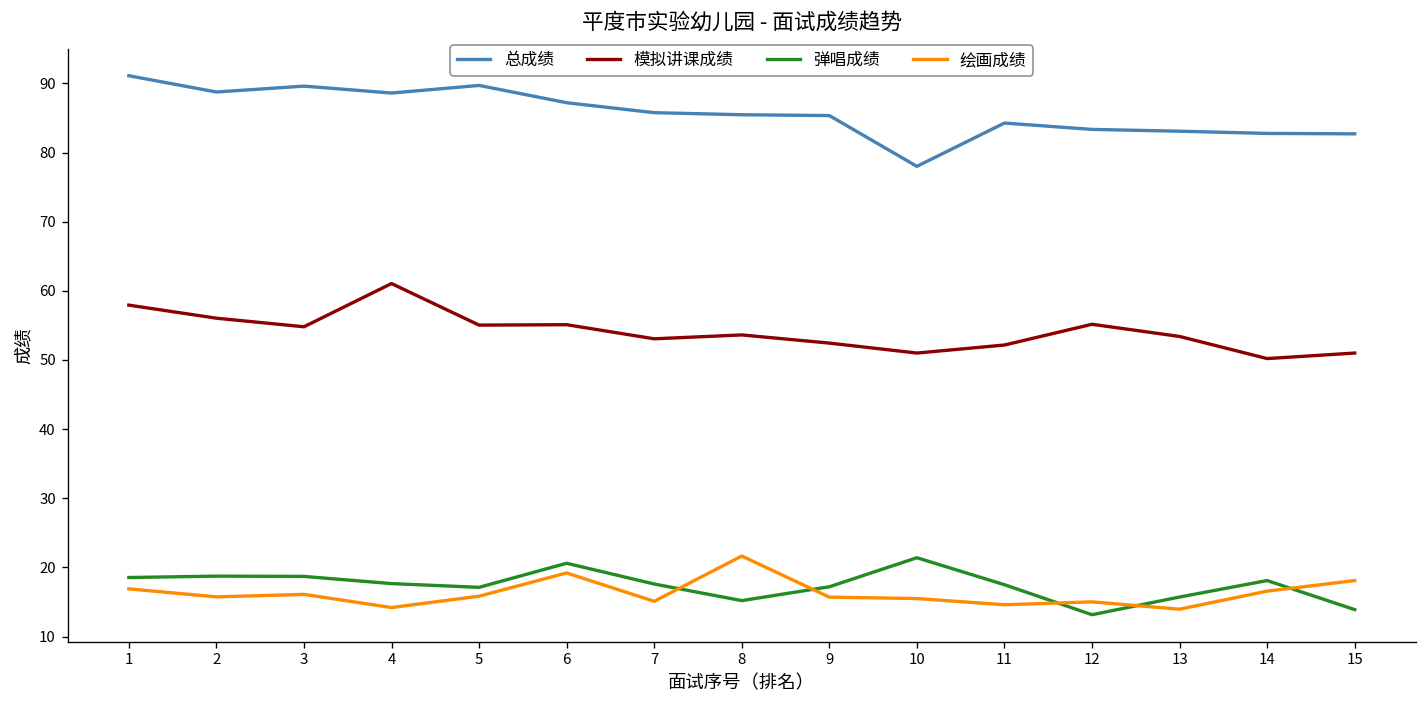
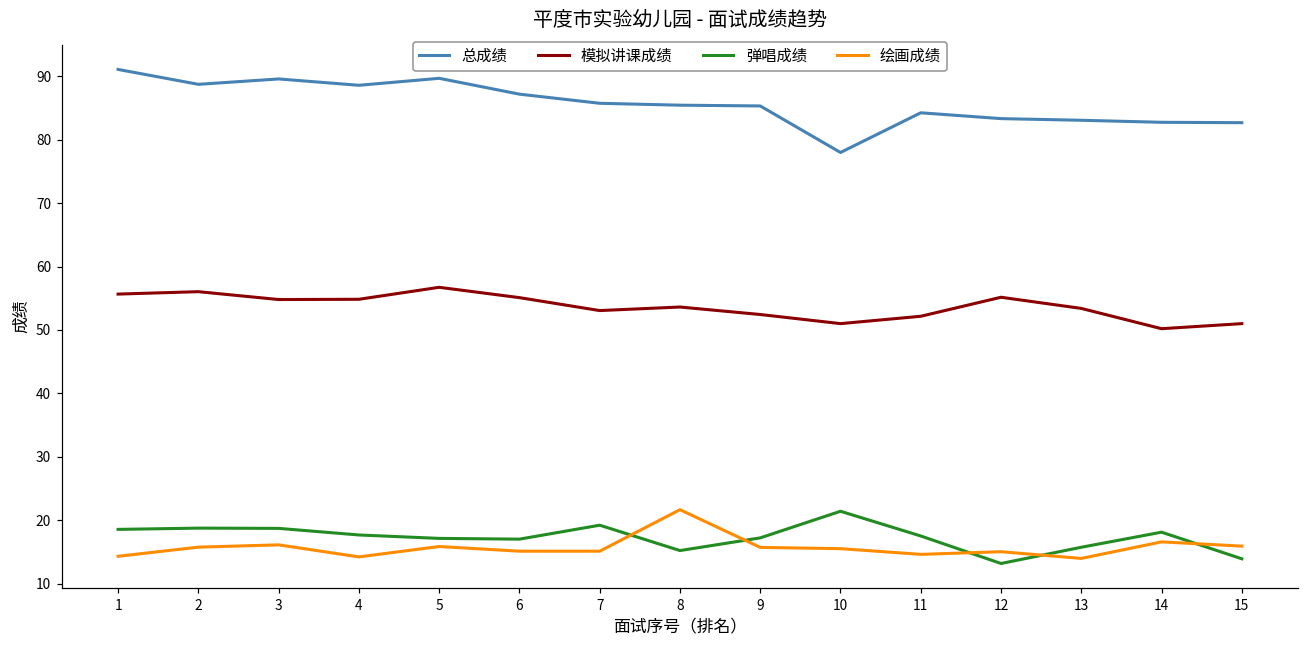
  {
    "总成绩": {
      "1": 91,
      "2": 89,
      "3": 90,
      "4": 89,
      "5": 90,
      "6": 87,
      "7": 86,
      "8": 85,
      "9": 85,
      "10": 78,
      "11": 84,
      "12": 83,
      "13": 83,
      "14": 83,
      "15": 83
    },
    "模拟讲课成绩": {
-     "1": 58,
+     "1": 56,
      "2": 56,
      "3": 55,
-     "4": 61,
-     "5": 55,
+     "4": 55,
+     "5": 57,
      "6": 55,
      "7": 53,
      "8": 54,
      "9": 52,
      "10": 51,
      "11": 52,
      "12": 55,
      "13": 53,
      "14": 50,
      "15": 51
    },
    "弹唱成绩": {
      "1": 19,
      "2": 19,
      "3": 19,
      "4": 18,
      "5": 17,
-     "6": 21,
-     "7": 18,
+     "6": 17,
+     "7": 19,
      "8": 15,
      "9": 17,
      "10": 21,
      "11": 18,
      "12": 13,
      "13": 16,
      "14": 18,
      "15": 14
    },
    "绘画成绩": {
-     "1": 17,
+     "1": 14,
      "2": 16,
      "3": 16,
      "4": 14,
      "5": 16,
-     "6": 19,
+     "6": 15,
      "7": 15,
      "8": 22,
      "9": 16,
      "10": 16,
      "11": 15,
      "12": 15,
      "13": 14,
      "14": 17,
-     "15": 18
+     "15": 16
    }
  }
